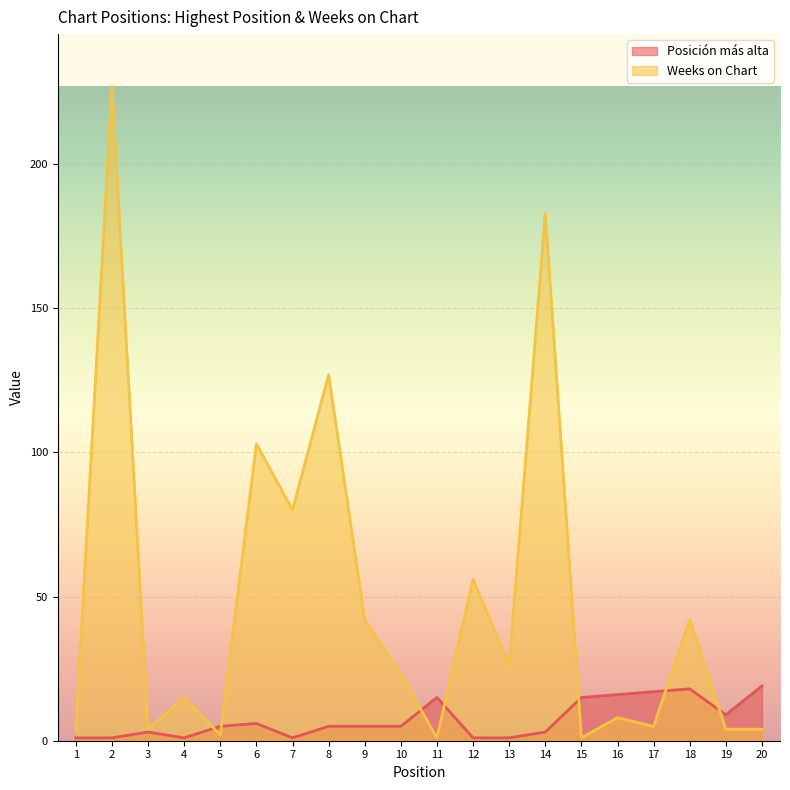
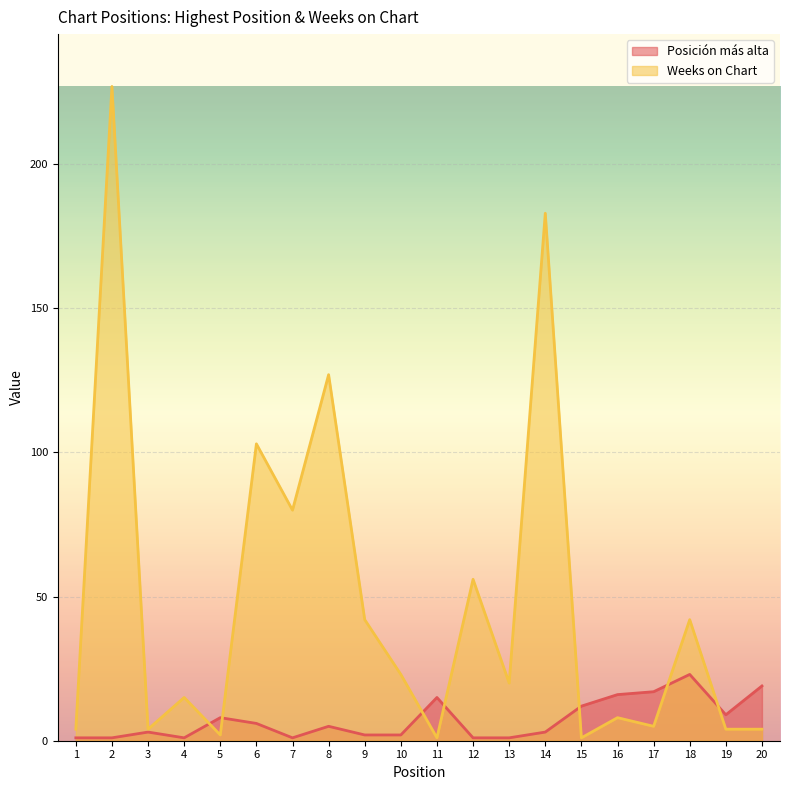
  {
    "Posición más alta": {
      "1": 1,
      "2": 1,
      "3": 3,
      "4": 1,
-     "5": 5,
+     "5": 8,
      "6": 6,
      "7": 1,
      "8": 5,
-     "9": 5,
-     "10": 5,
+     "9": 2,
+     "10": 2,
      "11": 15,
      "12": 1,
      "13": 1,
      "14": 3,
-     "15": 15,
+     "15": 12,
      "16": 16,
      "17": 17,
-     "18": 18,
+     "18": 23,
      "19": 9,
      "20": 19
    },
    "Weeks on Chart": {
      "1": 4,
      "2": 227,
      "3": 4,
      "4": 15,
      "5": 2,
      "6": 103,
      "7": 80,
      "8": 127,
      "9": 42,
      "10": 23,
      "11": 1,
      "12": 56,
-     "13": 26,
+     "13": 20,
      "14": 183,
      "15": 1,
      "16": 8,
      "17": 5,
      "18": 42,
      "19": 4,
      "20": 4
    }
  }
